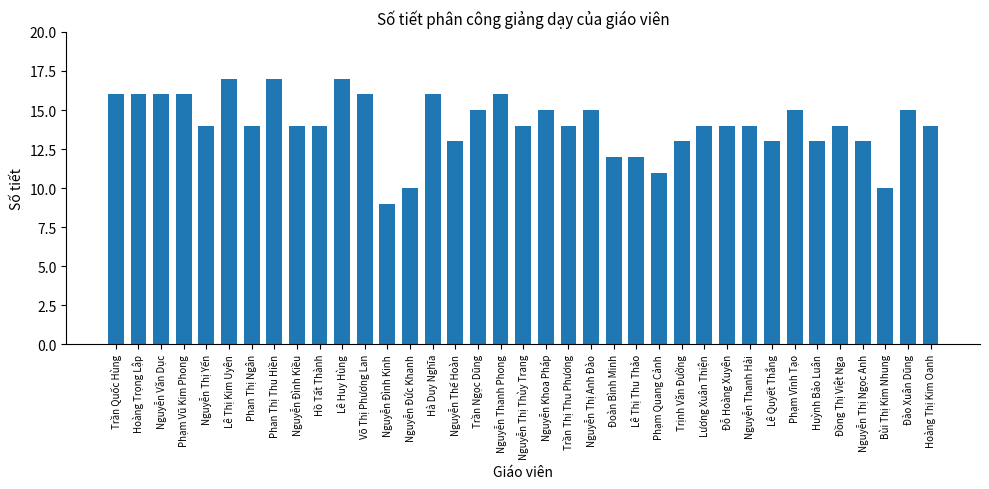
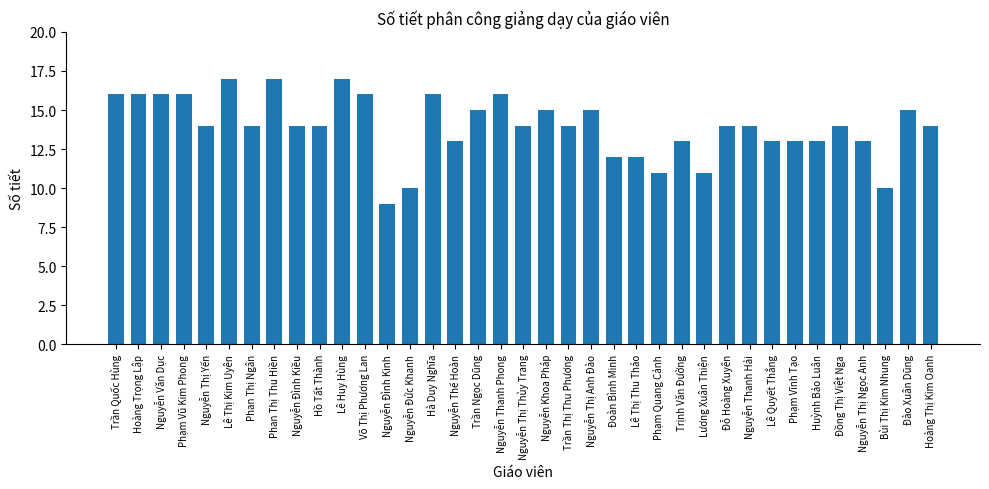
  {
    "Trần Quốc Hùng": 16,
    "Hoàng Trọng Lập": 16,
    "Nguyễn Văn Dục": 16,
    "Phạm Vũ Kim Phong": 16,
    "Nguyễn Thị Yến": 14,
    "Lê Thị Kim Uyên": 17,
    "Phan Thị Ngân": 14,
    "Phan Thị Thu Hiền": 17,
    "Nguyễn Đình Kiều": 14,
    "Hồ Tất Thành": 14,
    "Lê Huy Hùng": 17,
    "Võ Thị Phương Lan": 16,
    "Nguyễn Đình Kinh": 9,
    "Nguyễn Đức Khanh": 10,
    "Hà Duy Nghĩa": 16,
    "Nguyễn Thế Hoàn": 13,
    "Trần Ngọc Dũng": 15,
    "Nguyễn Thanh Phong": 16,
    "Nguyễn Thị Thùy Trang": 14,
    "Nguyễn Khoa Pháp": 15,
    "Trần Thị Thu Phương": 14,
    "Nguyễn Thị Anh Đào": 15,
    "Đoàn Bình Minh": 12,
    "Lê Thị Thu Thảo": 12,
    "Phạm Quang Cảnh": 11,
    "Trịnh Văn Đường": 13,
-   "Lương Xuân Thiện": 14,
+   "Lương Xuân Thiện": 11,
    "Đỗ Hoàng Xuyên": 14,
    "Nguyễn Thanh Hải": 14,
    "Lê Quyết Thắng": 13,
-   "Phạm Vĩnh Tạo": 15,
+   "Phạm Vĩnh Tạo": 13,
    "Huỳnh Bảo Luân": 13,
    "Đồng Thị Việt Nga": 14,
    "Nguyễn Thị Ngọc Anh": 13,
    "Bùi Thị Kim Nhung": 10,
    "Đào Xuân Dũng": 15,
    "Hoàng Thị Kim Oanh": 14
  }
